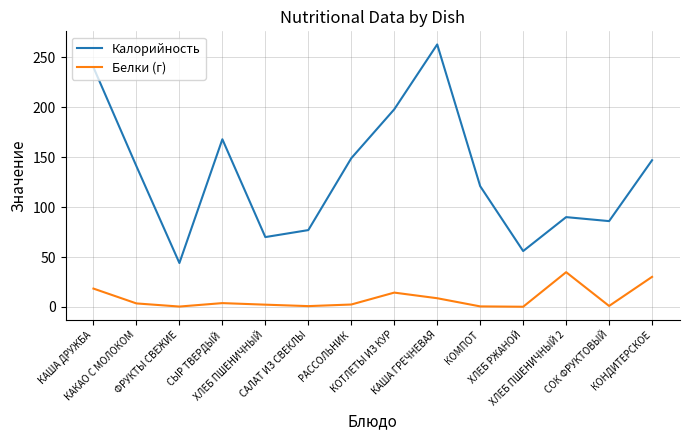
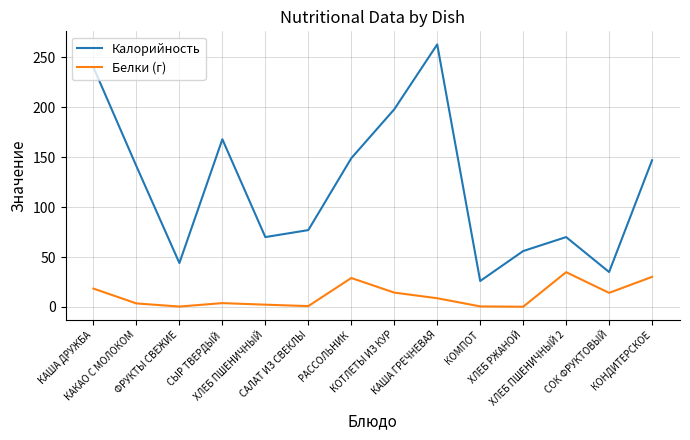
  {
    "Калорийность": {
      "КАКАО С МОЛОКОМ": 140,
      "ФРУКТЫ СВЕЖИЕ": 40,
      "СЫР ТВЕРДЫЙ": 170,
      "ХЛЕБ ПШЕНИЧНЫЙ": 70,
      "САЛАТ ИЗ СВЕКЛЫ": 80,
      "РАССОЛЬНИК": 150,
      "КОТЛЕТЫ ИЗ КУР": 200,
      "КАША ГРЕЧНЕВАЯ": 260,
-     "КОМПОТ": 120,
+     "КОМПОТ": 30,
      "ХЛЕБ РЖАНОЙ": 60,
-     "ХЛЕБ ПШЕНИЧНЫЙ 2": 90,
-     "СОК ФРУКТОВЫЙ": 90,
+     "ХЛЕБ ПШЕНИЧНЫЙ 2": 70,
+     "СОК ФРУКТОВЫЙ": 40,
      "КОНДИТЕРСКОЕ": 150
    },
    "Белки (г)": {
      "КАША ДРУЖБА": 20,
      "КАКАО С МОЛОКОМ": 0,
      "ФРУКТЫ СВЕЖИЕ": 0,
      "СЫР ТВЕРДЫЙ": 0,
      "ХЛЕБ ПШЕНИЧНЫЙ": 0,
      "САЛАТ ИЗ СВЕКЛЫ": 0,
-     "РАССОЛЬНИК": 0,
+     "РАССОЛЬНИК": 30,
      "КОТЛЕТЫ ИЗ КУР": 10,
      "КАША ГРЕЧНЕВАЯ": 10,
      "КОМПОТ": 0,
      "ХЛЕБ РЖАНОЙ": 0,
      "ХЛЕБ ПШЕНИЧНЫЙ 2": 30,
-     "СОК ФРУКТОВЫЙ": 0,
+     "СОК ФРУКТОВЫЙ": 10,
      "КОНДИТЕРСКОЕ": 30
    }
  }
